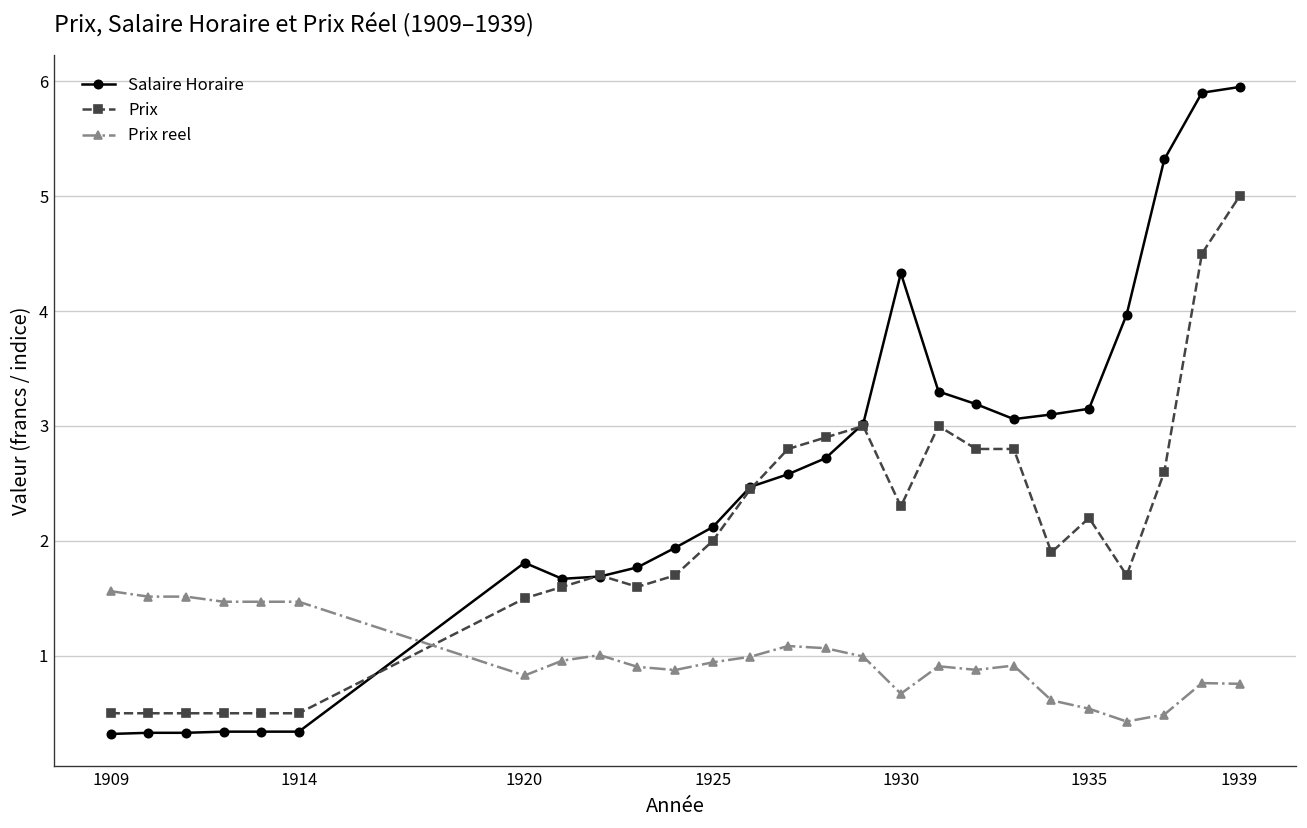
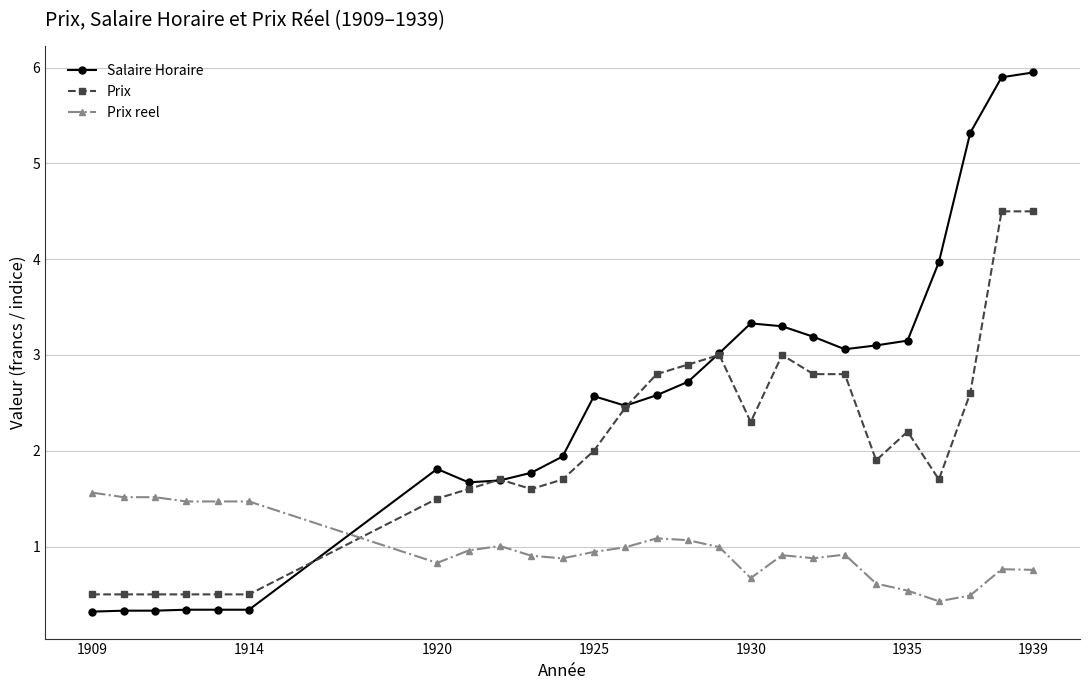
  {
    "Salaire Horaire": {
      "1909": 0.3,
      "1914": 0.3,
      "1920": 1.8,
-     "1925": 2.1,
-     "1930": 4.3,
+     "1925": 2.6,
+     "1930": 3.3,
      "1935": 3.2,
      "1939": 6.0
    },
    "Prix": {
      "1909": 0.5,
      "1914": 0.5,
      "1920": 1.5,
      "1925": 2.0,
      "1930": 2.3,
      "1935": 2.2,
-     "1939": 5.0
+     "1939": 4.5
    },
    "Prix reel": {
      "1909": 1.6,
      "1914": 1.5,
      "1920": 0.8,
      "1925": 0.9,
      "1930": 0.7,
      "1935": 0.5,
      "1939": 0.8
    }
  }
